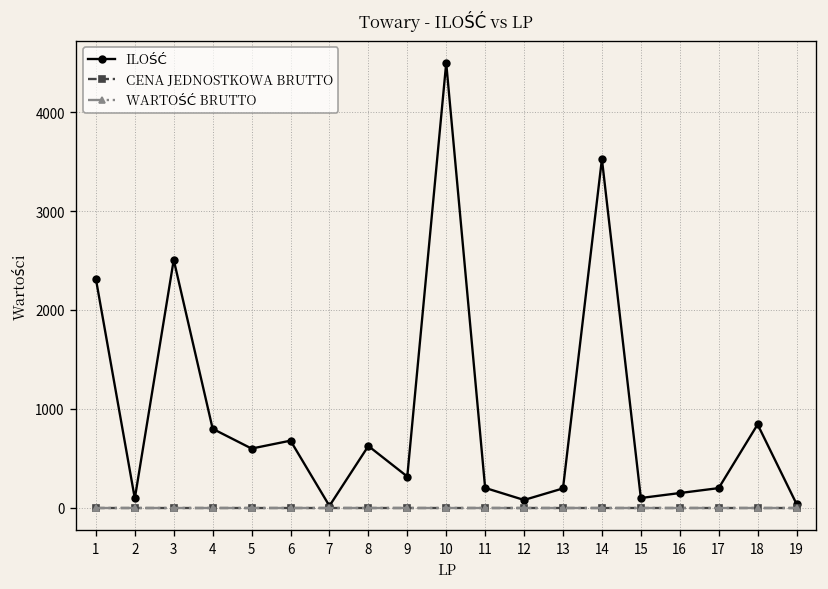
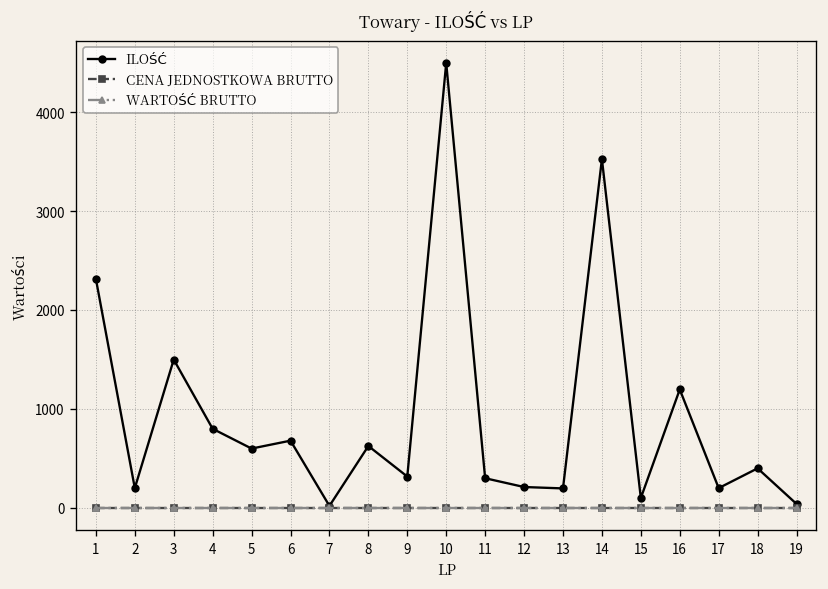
  {
    "ILOŚĆ": {
      "1": 2300,
-     "2": 100,
-     "3": 2500,
+     "2": 200,
+     "3": 1500,
      "4": 800,
      "5": 600,
      "6": 700,
      "8": 600,
      "9": 300,
      "10": 4500,
-     "11": 200,
-     "12": 100,
+     "11": 300,
+     "12": 200,
      "13": 200,
      "14": 3500,
      "15": 100,
-     "16": 200,
+     "16": 1200,
      "17": 200,
-     "18": 800,
+     "18": 400,
      "19": 0
    },
    "WARTOŚĆ BRUTTO": {
      "1": 0,
      "2": 0,
      "3": 0,
      "4": 0,
      "5": 0,
      "6": 0,
      "8": 0,
      "9": 0,
      "10": 0,
      "11": 0,
      "12": 0,
      "13": 0,
      "14": 0,
      "15": 0,
      "16": 0,
      "17": 0,
      "18": 0,
      "19": 0
    }
  }
